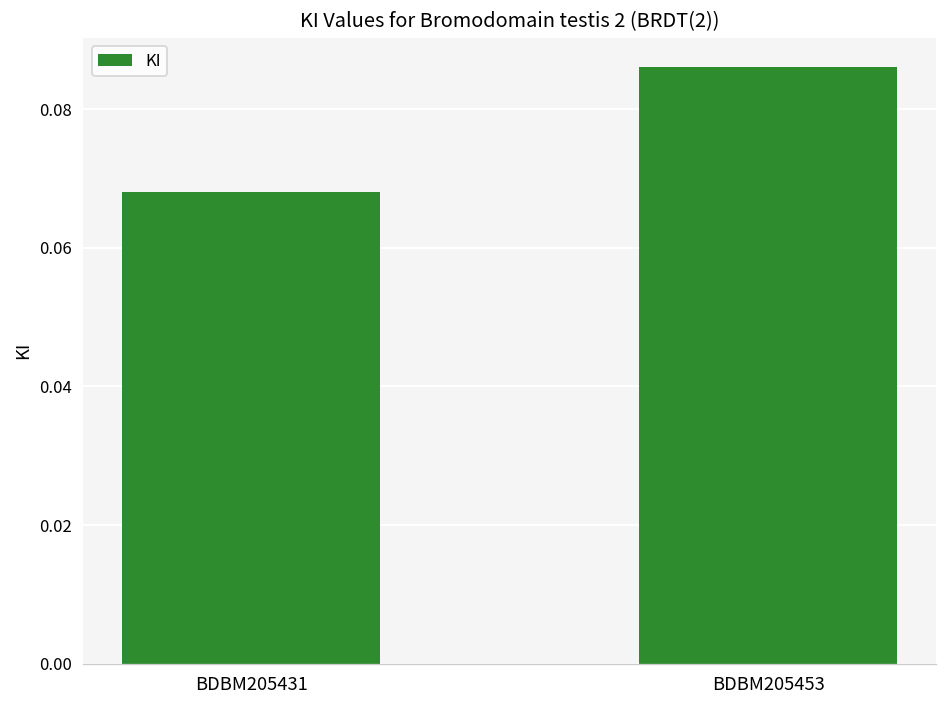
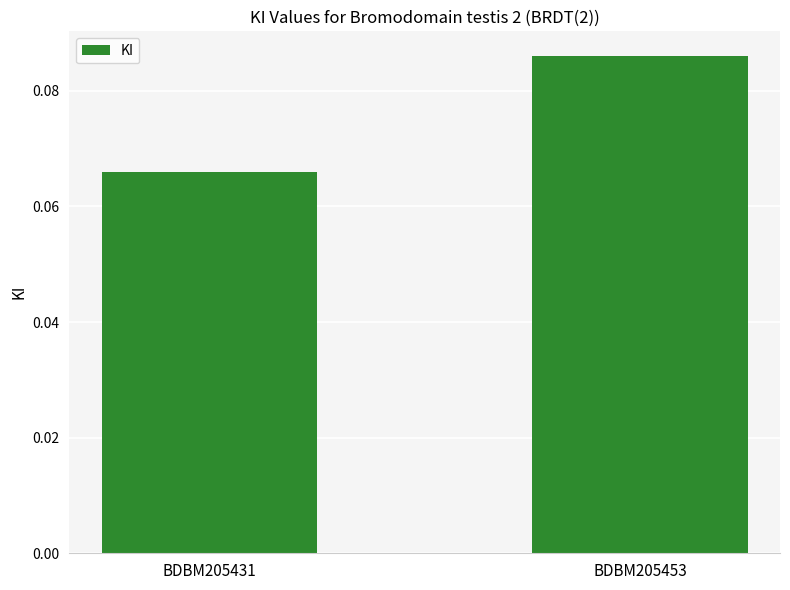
  {
-   "BDBM205431": 0.068,
+   "BDBM205431": 0.066,
    "BDBM205453": 0.086
  }
